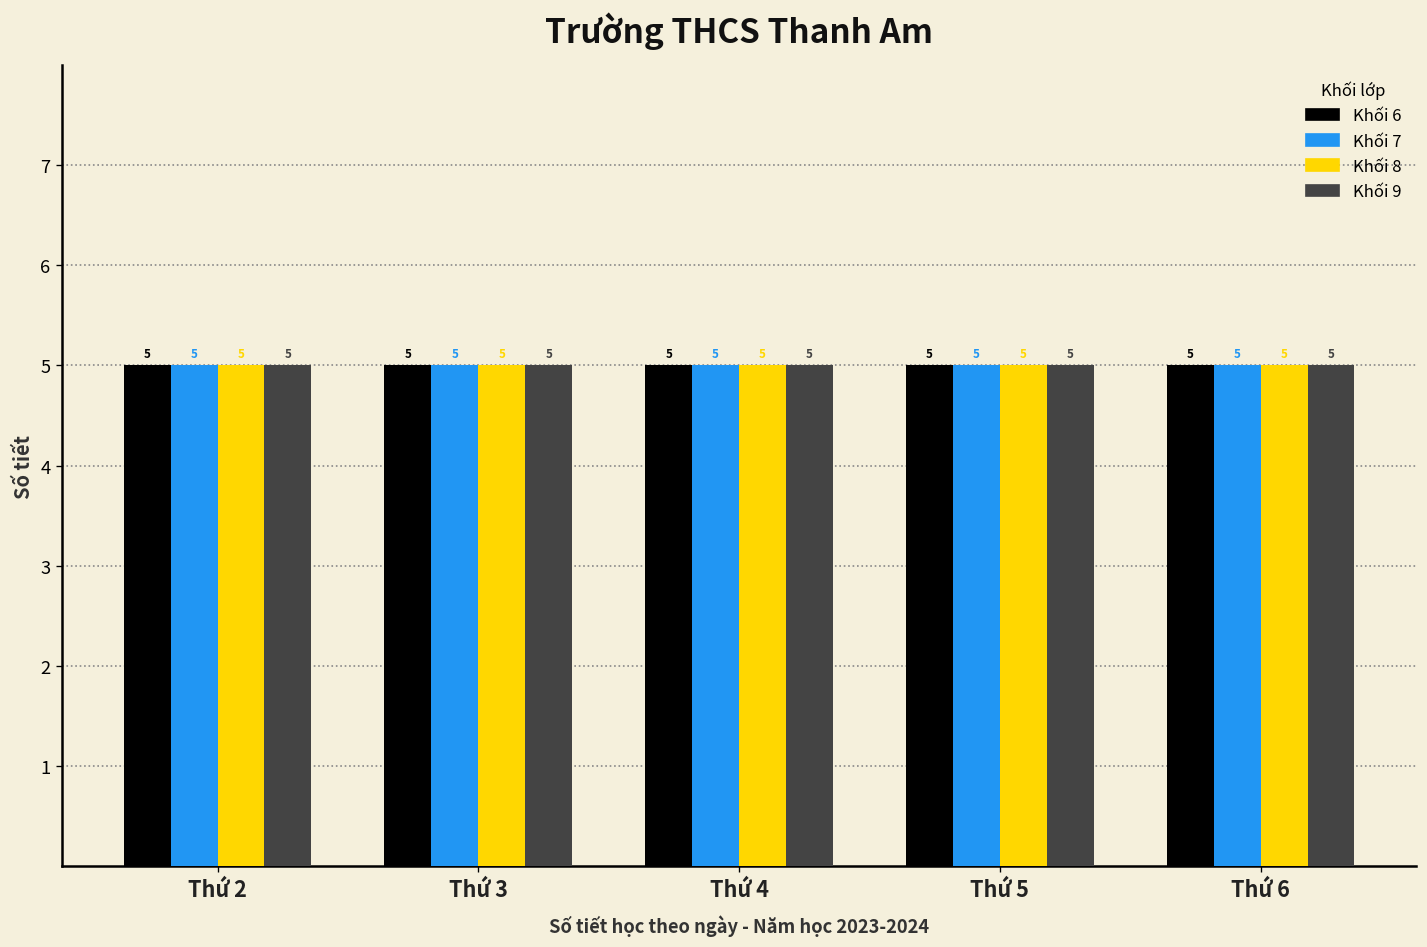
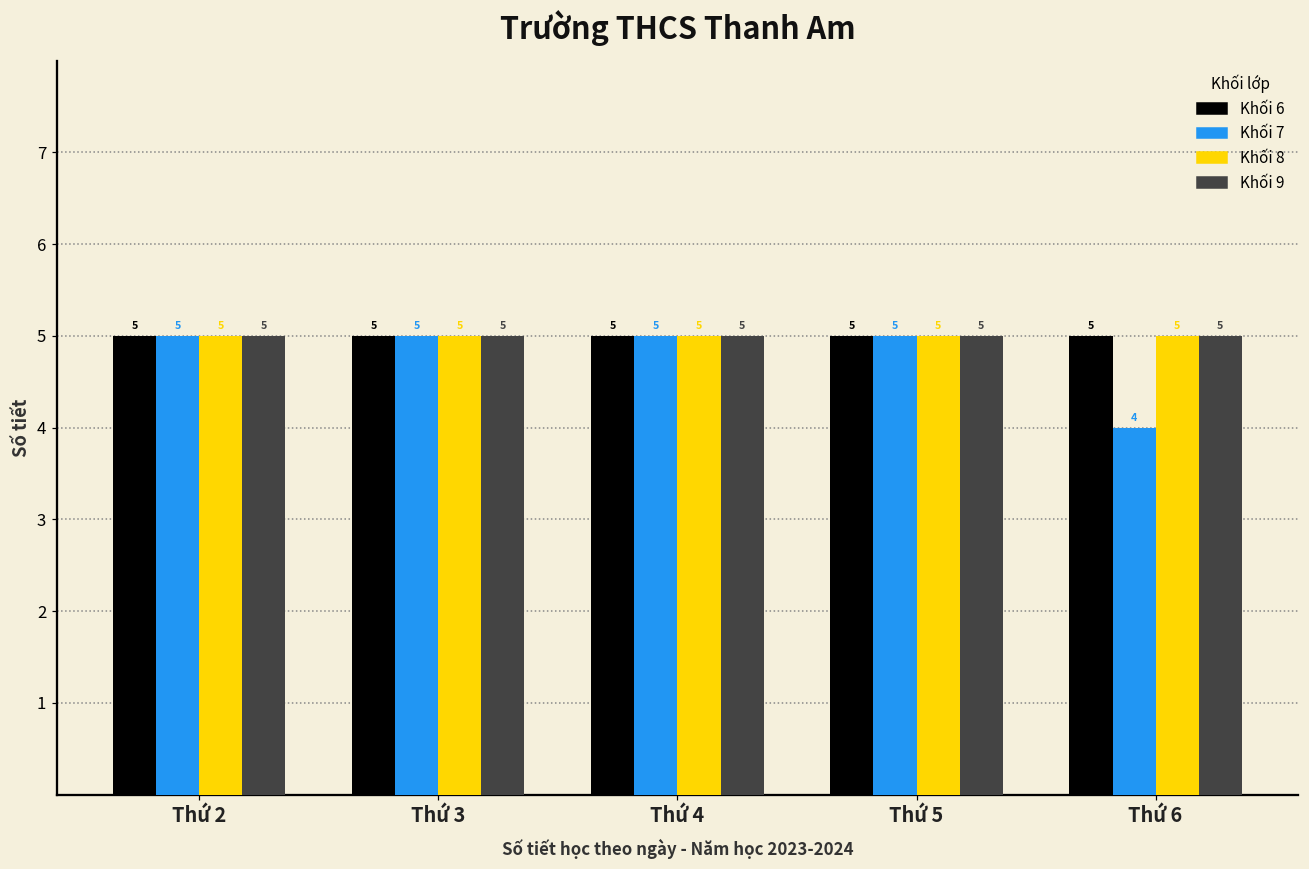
  {
    "Khối 6": {
      "Thứ 2": 5,
      "Thứ 3": 5,
      "Thứ 4": 5,
      "Thứ 5": 5,
      "Thứ 6": 5
    },
    "Khối 7": {
      "Thứ 2": 5,
      "Thứ 3": 5,
      "Thứ 4": 5,
      "Thứ 5": 5,
-     "Thứ 6": 5
+     "Thứ 6": 4
    },
    "Khối 8": {
      "Thứ 2": 5,
      "Thứ 3": 5,
      "Thứ 4": 5,
      "Thứ 5": 5,
      "Thứ 6": 5
    },
    "Khối 9": {
      "Thứ 2": 5,
      "Thứ 3": 5,
      "Thứ 4": 5,
      "Thứ 5": 5,
      "Thứ 6": 5
    }
  }
